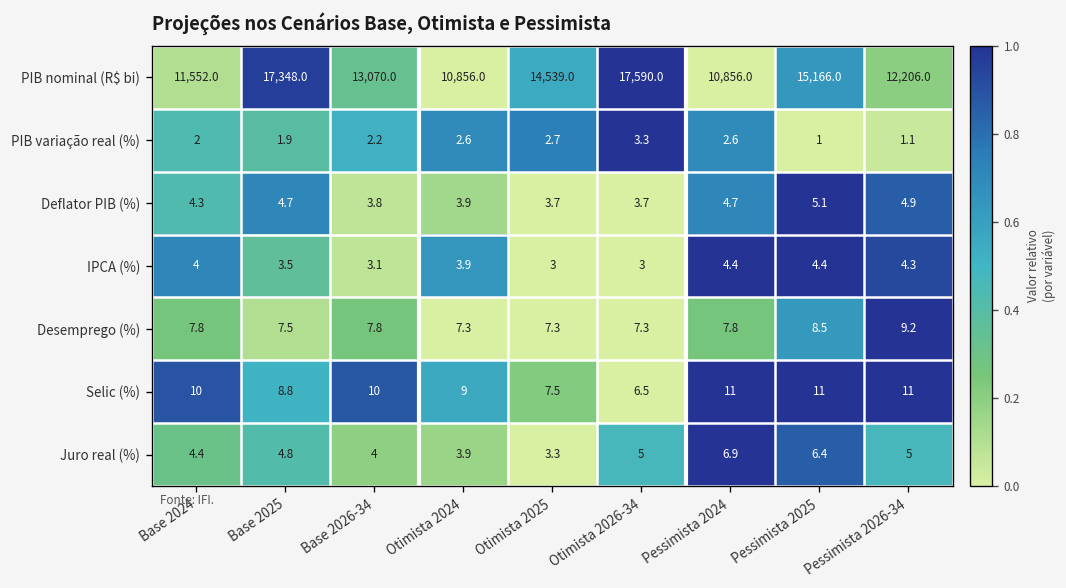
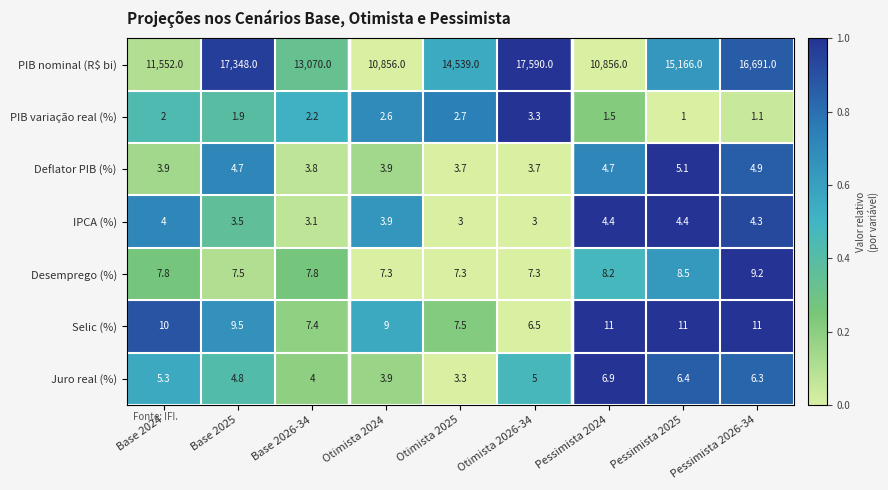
  {
    "PIB nominal (R$ bi)": {
      "Base 2024": "11,552.0",
      "Base 2025": "17,348.0",
      "Base 2026-34": "13,070.0",
      "Otimista 2024": "10,856.0",
      "Otimista 2025": "14,539.0",
      "Otimista 2026-34": "17,590.0",
      "Pessimista 2024": "10,856.0",
      "Pessimista 2025": "15,166.0",
-     "Pessimista 2026-34": "12,206.0"
+     "Pessimista 2026-34": "16,691.0"
    },
    "PIB variação real (%)": {
      "Base 2024": "2",
      "Base 2025": "1.9",
      "Base 2026-34": "2.2",
      "Otimista 2024": "2.6",
      "Otimista 2025": "2.7",
      "Otimista 2026-34": "3.3",
-     "Pessimista 2024": "2.6",
+     "Pessimista 2024": "1.5",
      "Pessimista 2025": "1",
      "Pessimista 2026-34": "1.1"
    },
    "Deflator PIB (%)": {
-     "Base 2024": "4.3",
+     "Base 2024": "3.9",
      "Base 2025": "4.7",
      "Base 2026-34": "3.8",
      "Otimista 2024": "3.9",
      "Otimista 2025": "3.7",
      "Otimista 2026-34": "3.7",
      "Pessimista 2024": "4.7",
      "Pessimista 2025": "5.1",
      "Pessimista 2026-34": "4.9"
    },
    "IPCA (%)": {
      "Base 2024": "4",
      "Base 2025": "3.5",
      "Base 2026-34": "3.1",
      "Otimista 2024": "3.9",
      "Otimista 2025": "3",
      "Otimista 2026-34": "3",
      "Pessimista 2024": "4.4",
      "Pessimista 2025": "4.4",
      "Pessimista 2026-34": "4.3"
    },
    "Desemprego (%)": {
      "Base 2024": "7.8",
      "Base 2025": "7.5",
      "Base 2026-34": "7.8",
      "Otimista 2024": "7.3",
      "Otimista 2025": "7.3",
      "Otimista 2026-34": "7.3",
-     "Pessimista 2024": "7.8",
+     "Pessimista 2024": "8.2",
      "Pessimista 2025": "8.5",
      "Pessimista 2026-34": "9.2"
    },
    "Selic (%)": {
      "Base 2024": "10",
-     "Base 2025": "8.8",
-     "Base 2026-34": "10",
+     "Base 2025": "9.5",
+     "Base 2026-34": "7.4",
      "Otimista 2024": "9",
      "Otimista 2025": "7.5",
      "Otimista 2026-34": "6.5",
      "Pessimista 2024": "11",
      "Pessimista 2025": "11",
      "Pessimista 2026-34": "11"
    },
    "Juro real (%)": {
-     "Base 2024": "4.4",
+     "Base 2024": "5.3",
      "Base 2025": "4.8",
      "Base 2026-34": "4",
      "Otimista 2024": "3.9",
      "Otimista 2025": "3.3",
      "Otimista 2026-34": "5",
      "Pessimista 2024": "6.9",
      "Pessimista 2025": "6.4",
-     "Pessimista 2026-34": "5"
+     "Pessimista 2026-34": "6.3"
    }
  }
